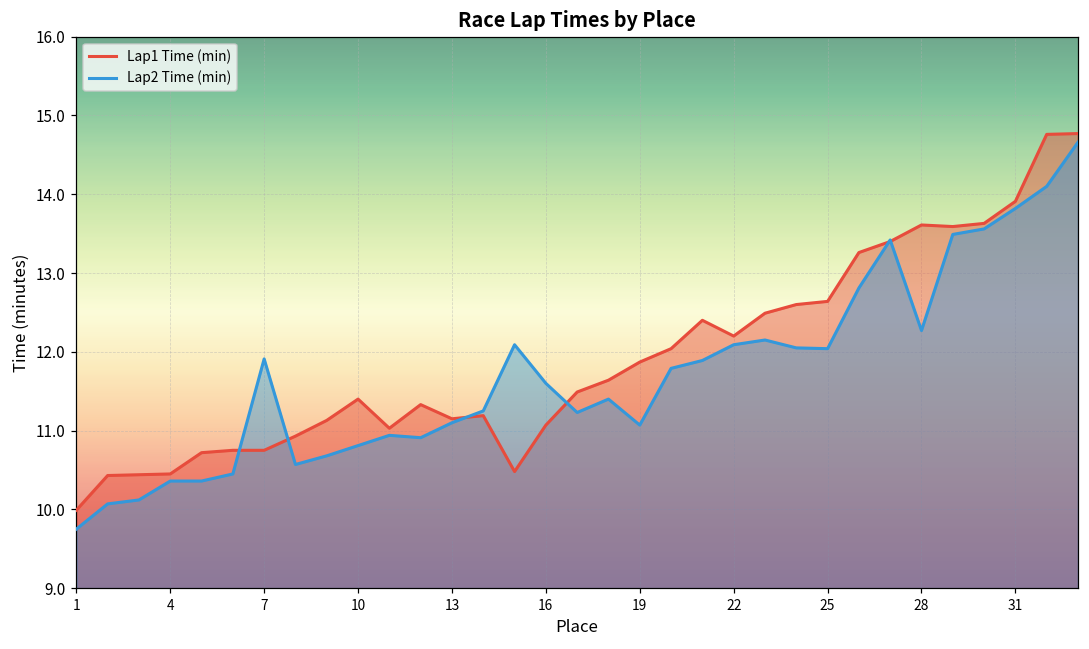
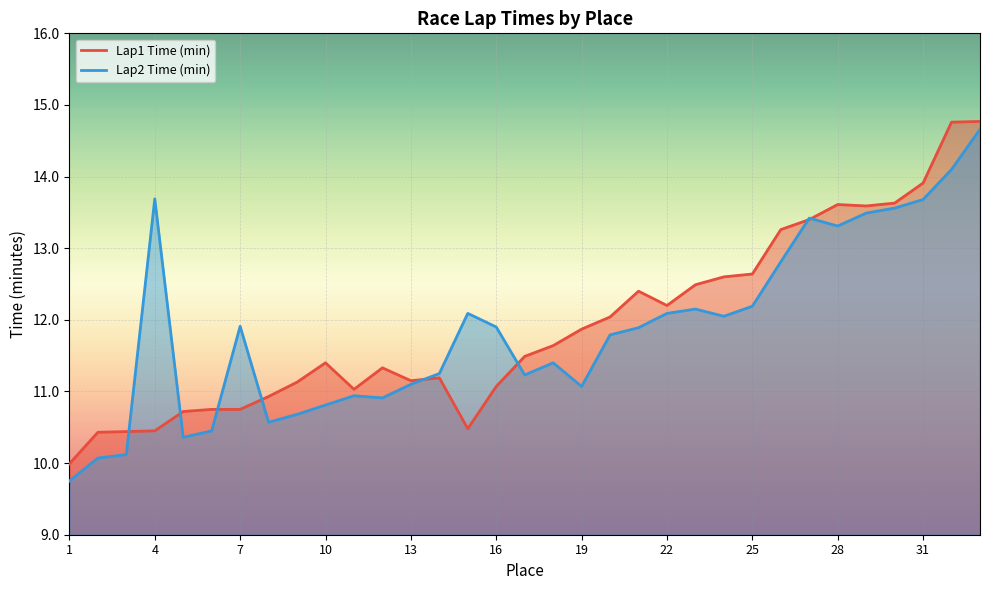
  {
    "Lap1 Time (min)": {
      "1": 10.0,
      "4": 10.5,
      "7": 10.8,
      "10": 11.4,
      "13": 11.2,
      "16": 11.1,
      "19": 11.9,
      "22": 12.2,
      "25": 12.6,
      "28": 13.6,
      "31": 13.9
    },
    "Lap2 Time (min)": {
      "1": 9.8,
-     "4": 10.4,
+     "4": 13.7,
      "7": 11.9,
      "10": 10.8,
      "13": 11.1,
-     "16": 11.6,
+     "16": 11.9,
      "19": 11.1,
      "22": 12.1,
-     "25": 12.0,
-     "28": 12.3,
-     "31": 13.8
+     "25": 12.2,
+     "28": 13.3,
+     "31": 13.7
    }
  }
